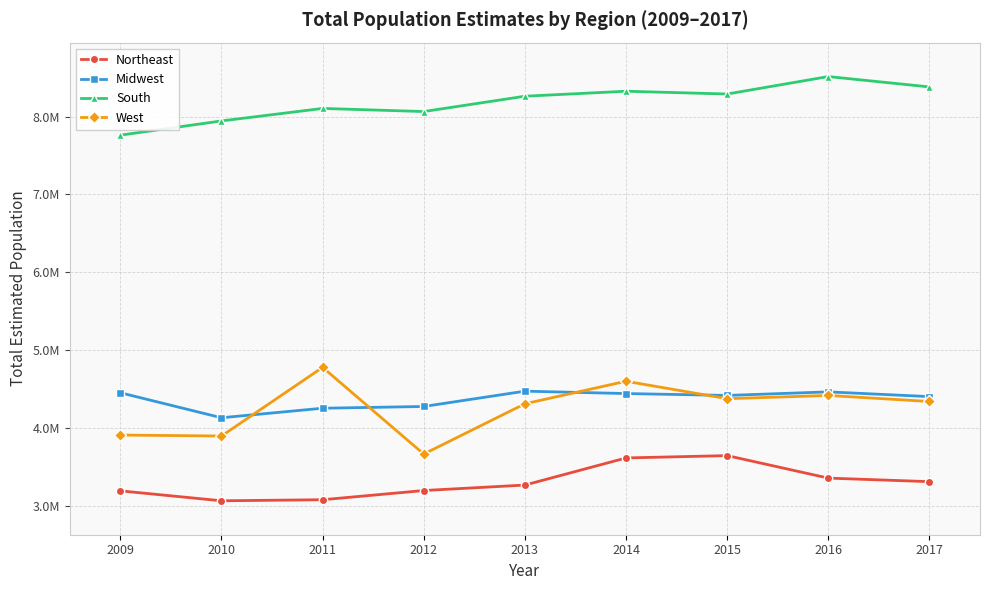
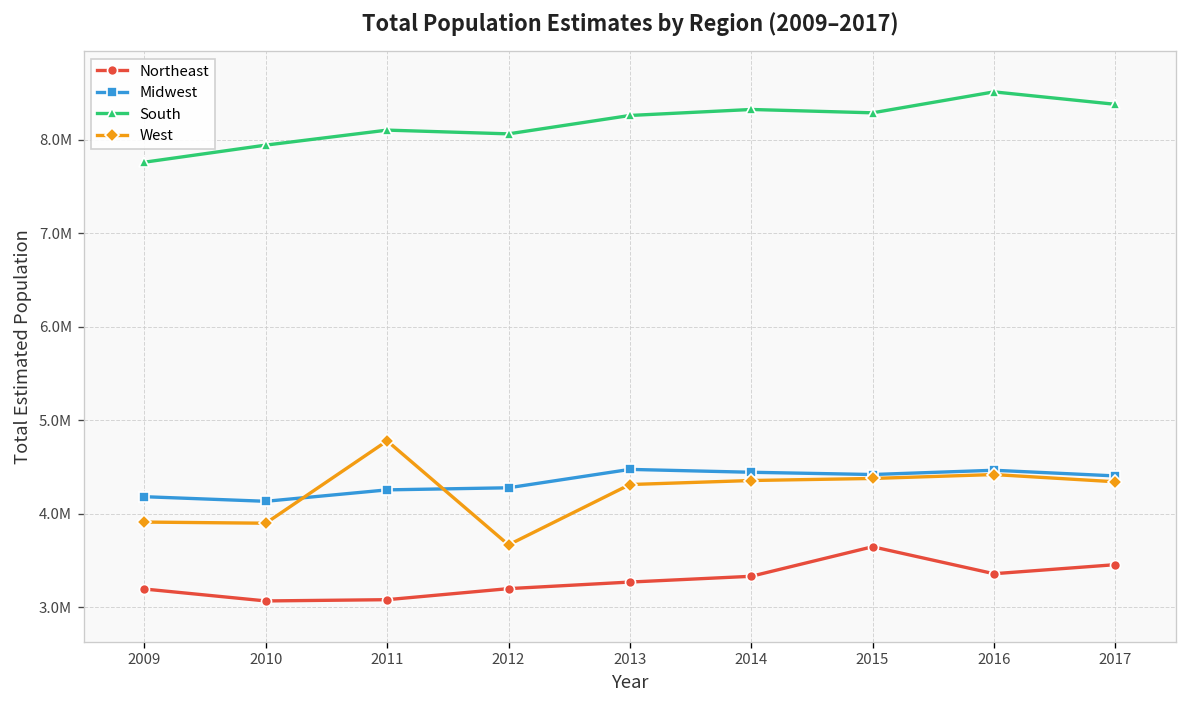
  {
    "Northeast": {
      "2009": 3200000,
      "2010": 3100000,
      "2011": 3100000,
      "2012": 3200000,
      "2013": 3300000,
-     "2014": 3600000,
+     "2014": 3300000,
      "2015": 3600000,
      "2016": 3400000,
-     "2017": 3300000
+     "2017": 3500000
    },
    "Midwest": {
-     "2009": 4500000,
+     "2009": 4200000,
      "2010": 4100000,
      "2011": 4300000,
      "2012": 4300000,
      "2013": 4500000,
      "2014": 4400000,
      "2015": 4400000,
      "2016": 4500000,
      "2017": 4400000
    },
    "South": {
      "2009": 7800000,
      "2010": 7900000,
      "2011": 8100000,
      "2012": 8100000,
      "2013": 8300000,
      "2014": 8300000,
      "2015": 8300000,
      "2016": 8500000,
      "2017": 8400000
    },
    "West": {
      "2009": 3900000,
      "2010": 3900000,
      "2011": 4800000,
      "2012": 3700000,
      "2013": 4300000,
-     "2014": 4600000,
+     "2014": 4400000,
      "2015": 4400000,
      "2016": 4400000,
      "2017": 4300000
    }
  }
